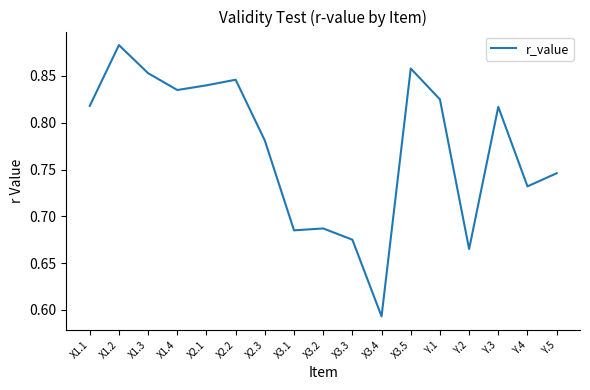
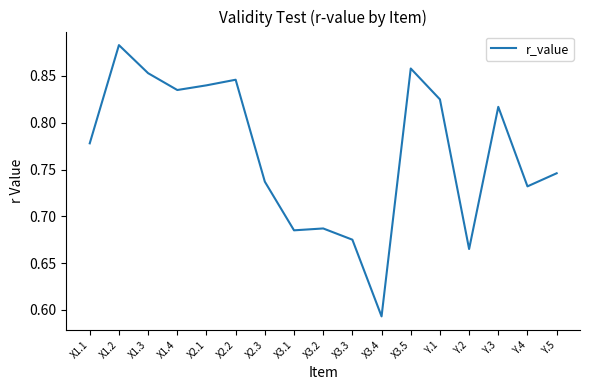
  {
-   "X1.1": 0.82,
+   "X1.1": 0.78,
    "X1.2": 0.88,
    "X1.3": 0.85,
    "X1.4": 0.84,
    "X2.1": 0.84,
    "X2.2": 0.85,
-   "X2.3": 0.78,
+   "X2.3": 0.74,
    "X3.1": 0.69,
    "X3.2": 0.69,
    "X3.3": 0.68,
    "X3.4": 0.59,
    "X3.5": 0.86,
    "Y.1": 0.83,
    "Y.2": 0.67,
    "Y.3": 0.82,
    "Y.4": 0.73,
    "Y.5": 0.75
  }
